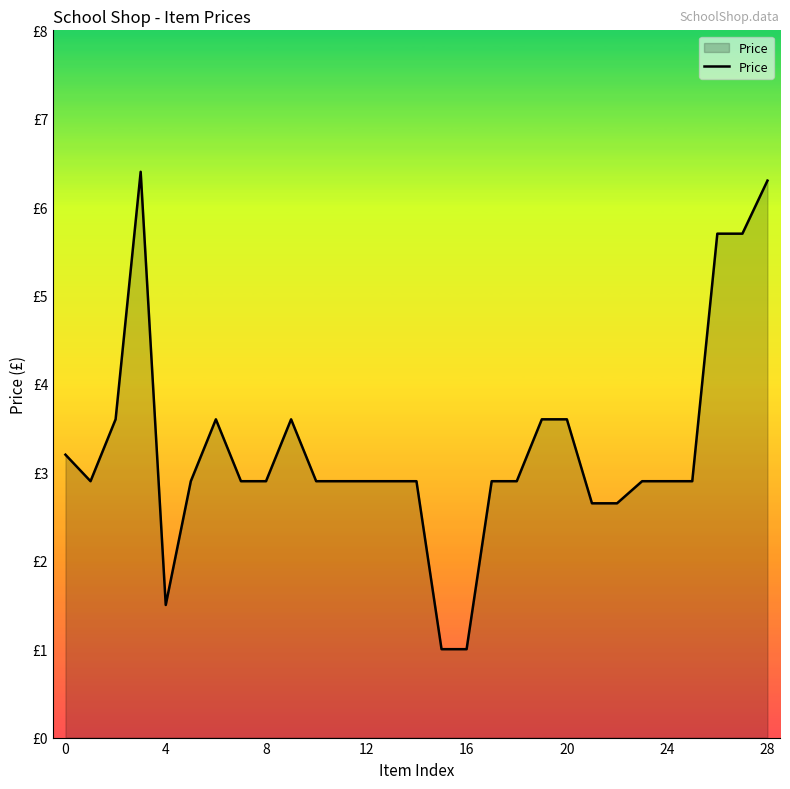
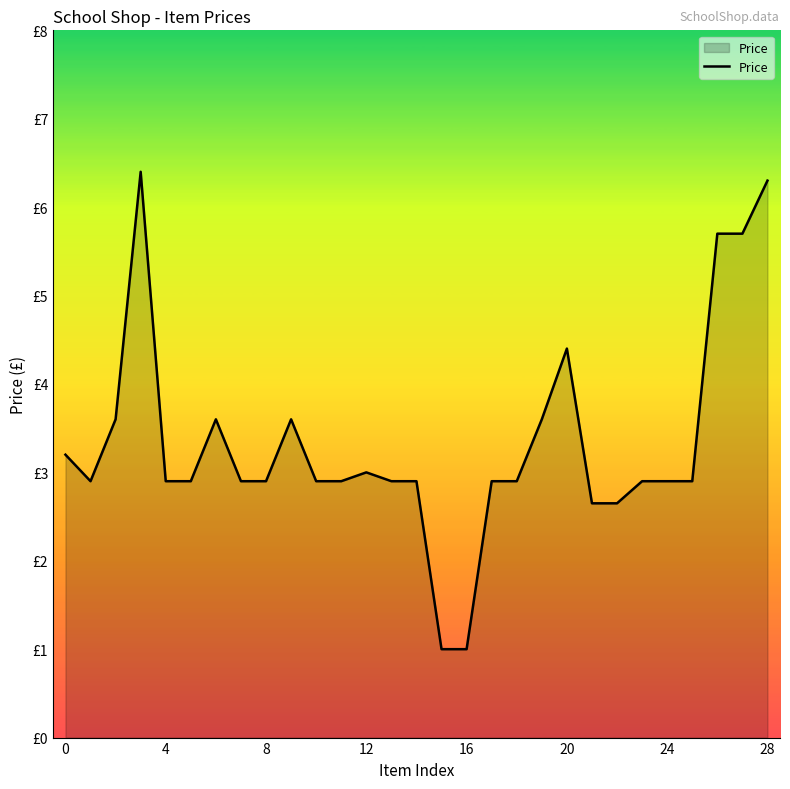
  {
    "0": "£3.2",
-   "4": "£1.5",
+   "4": "£2.9",
    "8": "£2.9",
-   "12": "£2.9",
+   "12": "£3.0",
    "16": "£1.0",
-   "20": "£3.6",
+   "20": "£4.4",
    "24": "£2.9",
    "28": "£6.3"
  }
